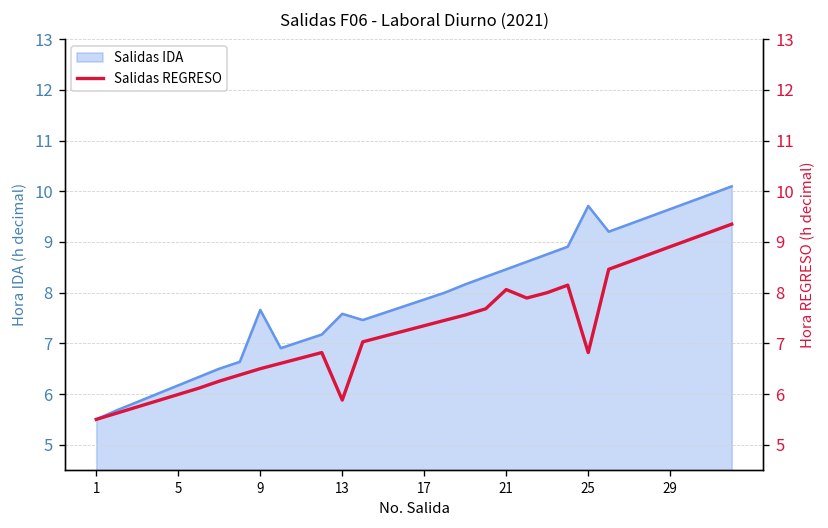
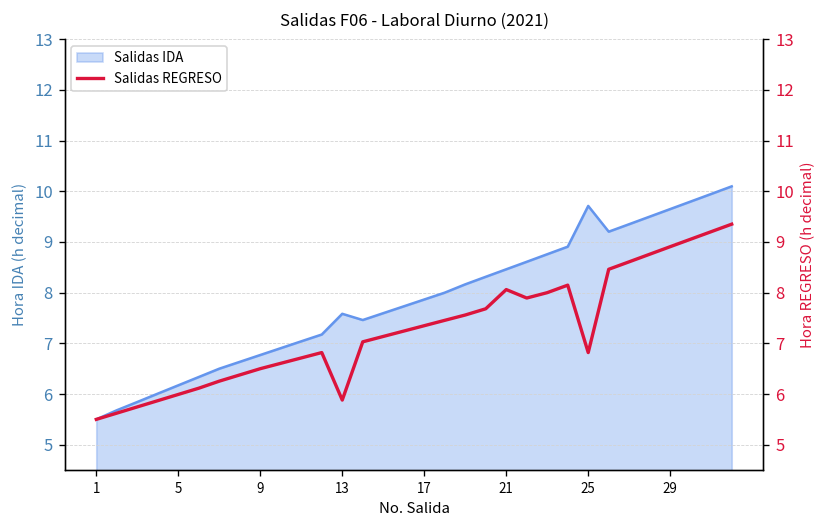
  {
    "Salidas IDA": {
      "1": 5.5,
      "5": 6.2,
-     "9": 7.7,
+     "9": 6.8,
      "13": 7.6,
      "17": 7.9,
      "21": 8.5,
      "25": 9.7,
      "29": 9.6
    },
    "Salidas REGRESO": {
      "1": 5.5,
      "5": 6.0,
      "9": 6.5,
      "13": 5.9,
      "17": 7.3,
      "21": 8.1,
      "25": 6.8,
      "29": 8.9
    }
  }
